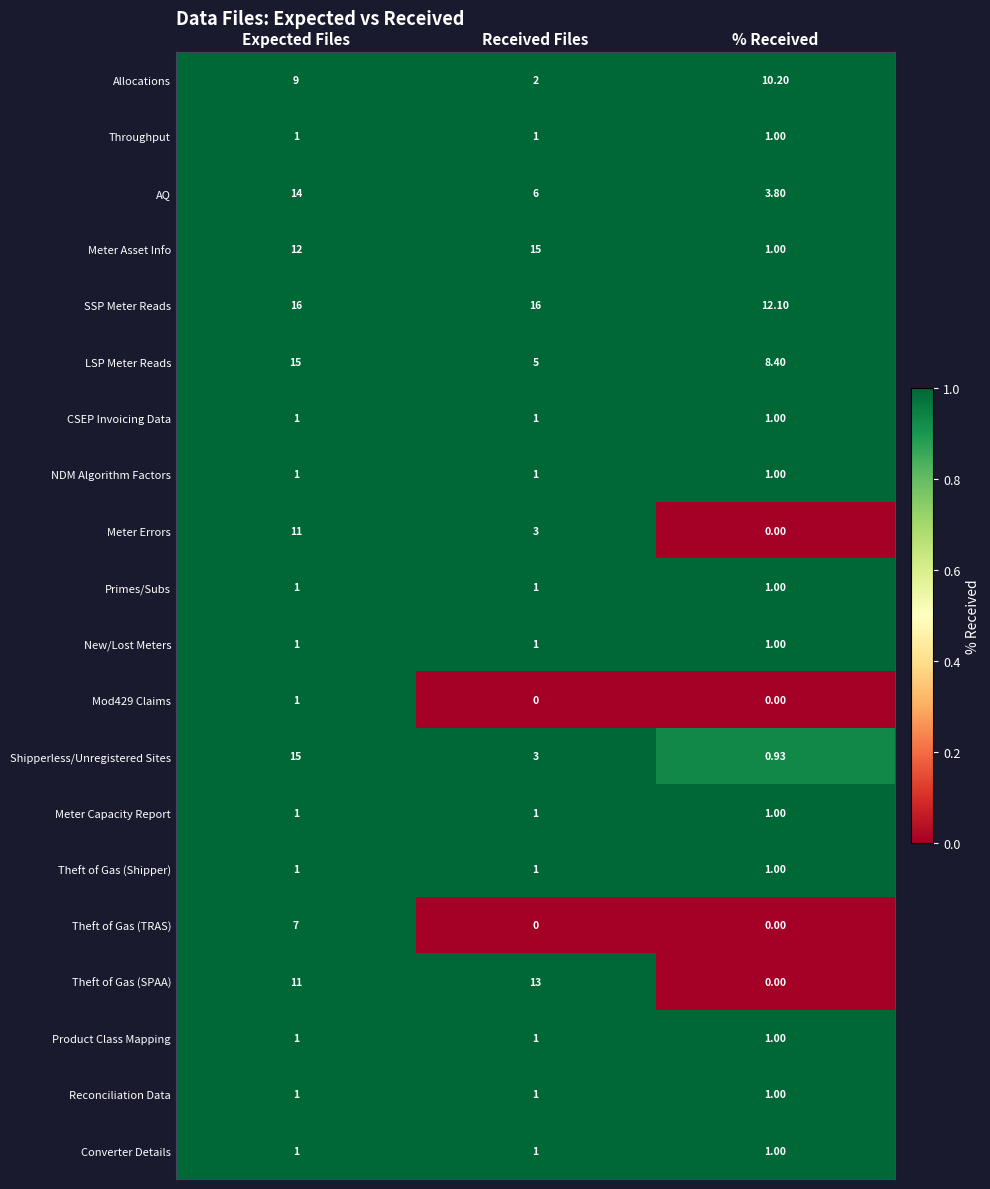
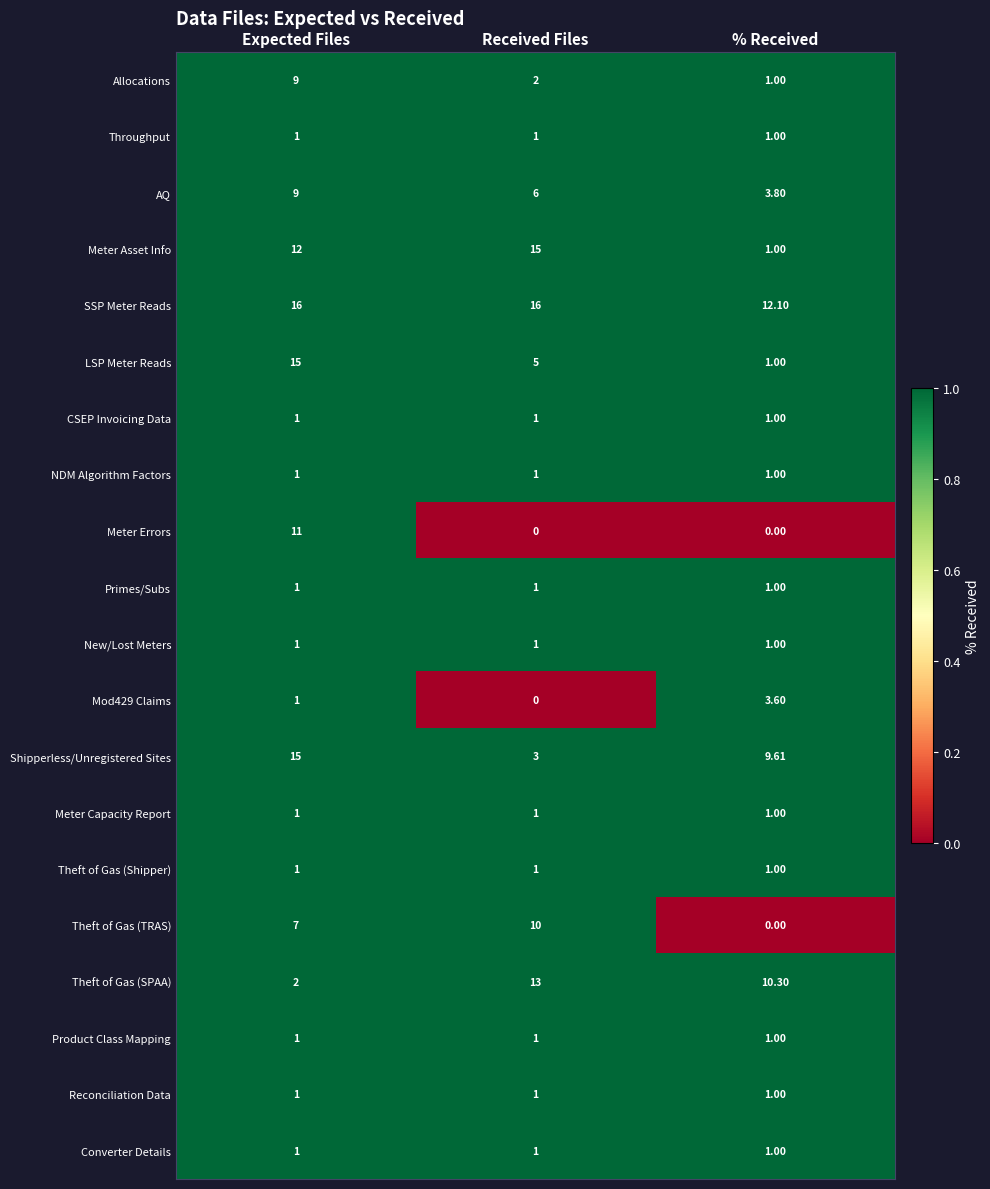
  {
    "Allocations": {
      "Expected Files": 9,
      "Received Files": 2,
-     "% Received": 10.20
+     "% Received": 1.00
    },
    "Throughput": {
      "Expected Files": 1,
      "Received Files": 1,
      "% Received": 1.00
    },
    "AQ": {
-     "Expected Files": 14,
+     "Expected Files": 9,
      "Received Files": 6,
      "% Received": 3.80
    },
    "Meter Asset Info": {
      "Expected Files": 12,
      "Received Files": 15,
      "% Received": 1.00
    },
    "SSP Meter Reads": {
      "Expected Files": 16,
      "Received Files": 16,
      "% Received": 12.10
    },
    "LSP Meter Reads": {
      "Expected Files": 15,
      "Received Files": 5,
-     "% Received": 8.40
+     "% Received": 1.00
    },
    "CSEP Invoicing Data": {
      "Expected Files": 1,
      "Received Files": 1,
      "% Received": 1.00
    },
    "NDM Algorithm Factors": {
      "Expected Files": 1,
      "Received Files": 1,
      "% Received": 1.00
    },
    "Meter Errors": {
      "Expected Files": 11,
-     "Received Files": 3,
+     "Received Files": 0,
      "% Received": 0.00
    },
    "Primes/Subs": {
      "Expected Files": 1,
      "Received Files": 1,
      "% Received": 1.00
    },
    "New/Lost Meters": {
      "Expected Files": 1,
      "Received Files": 1,
      "% Received": 1.00
    },
    "Mod429 Claims": {
      "Expected Files": 1,
      "Received Files": 0,
-     "% Received": 0.00
+     "% Received": 3.60
    },
    "Shipperless/Unregistered Sites": {
      "Expected Files": 15,
      "Received Files": 3,
-     "% Received": 0.93
+     "% Received": 9.61
    },
    "Meter Capacity Report": {
      "Expected Files": 1,
      "Received Files": 1,
      "% Received": 1.00
    },
    "Theft of Gas (Shipper)": {
      "Expected Files": 1,
      "Received Files": 1,
      "% Received": 1.00
    },
    "Theft of Gas (TRAS)": {
      "Expected Files": 7,
-     "Received Files": 0,
+     "Received Files": 10,
      "% Received": 0.00
    },
    "Theft of Gas (SPAA)": {
-     "Expected Files": 11,
+     "Expected Files": 2,
      "Received Files": 13,
-     "% Received": 0.00
+     "% Received": 10.30
    },
    "Product Class Mapping": {
      "Expected Files": 1,
      "Received Files": 1,
      "% Received": 1.00
    },
    "Reconciliation Data": {
      "Expected Files": 1,
      "Received Files": 1,
      "% Received": 1.00
    },
    "Converter Details": {
      "Expected Files": 1,
      "Received Files": 1,
      "% Received": 1.00
    }
  }
